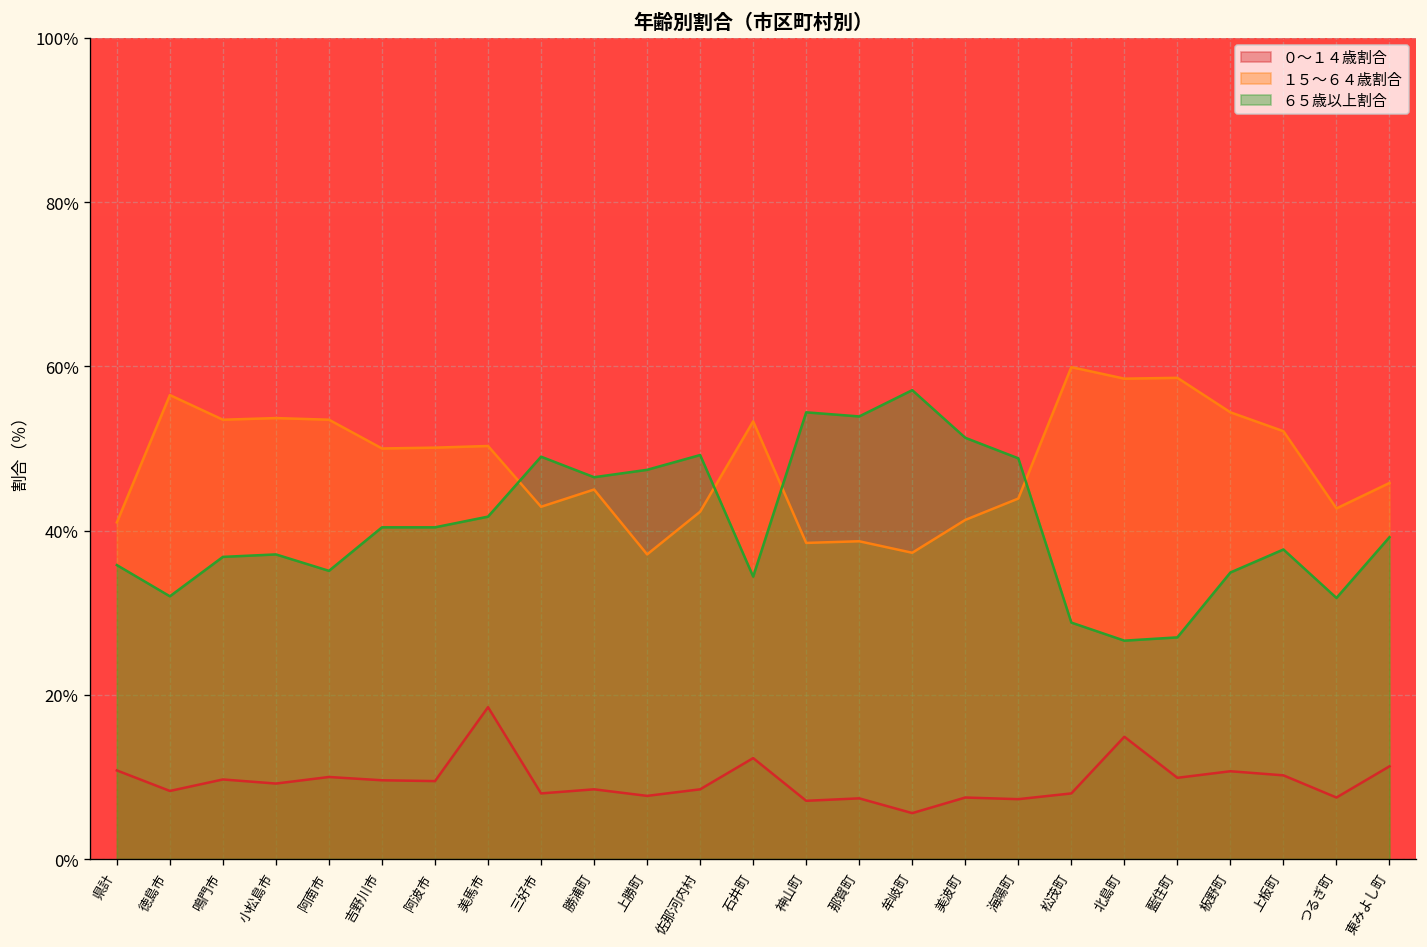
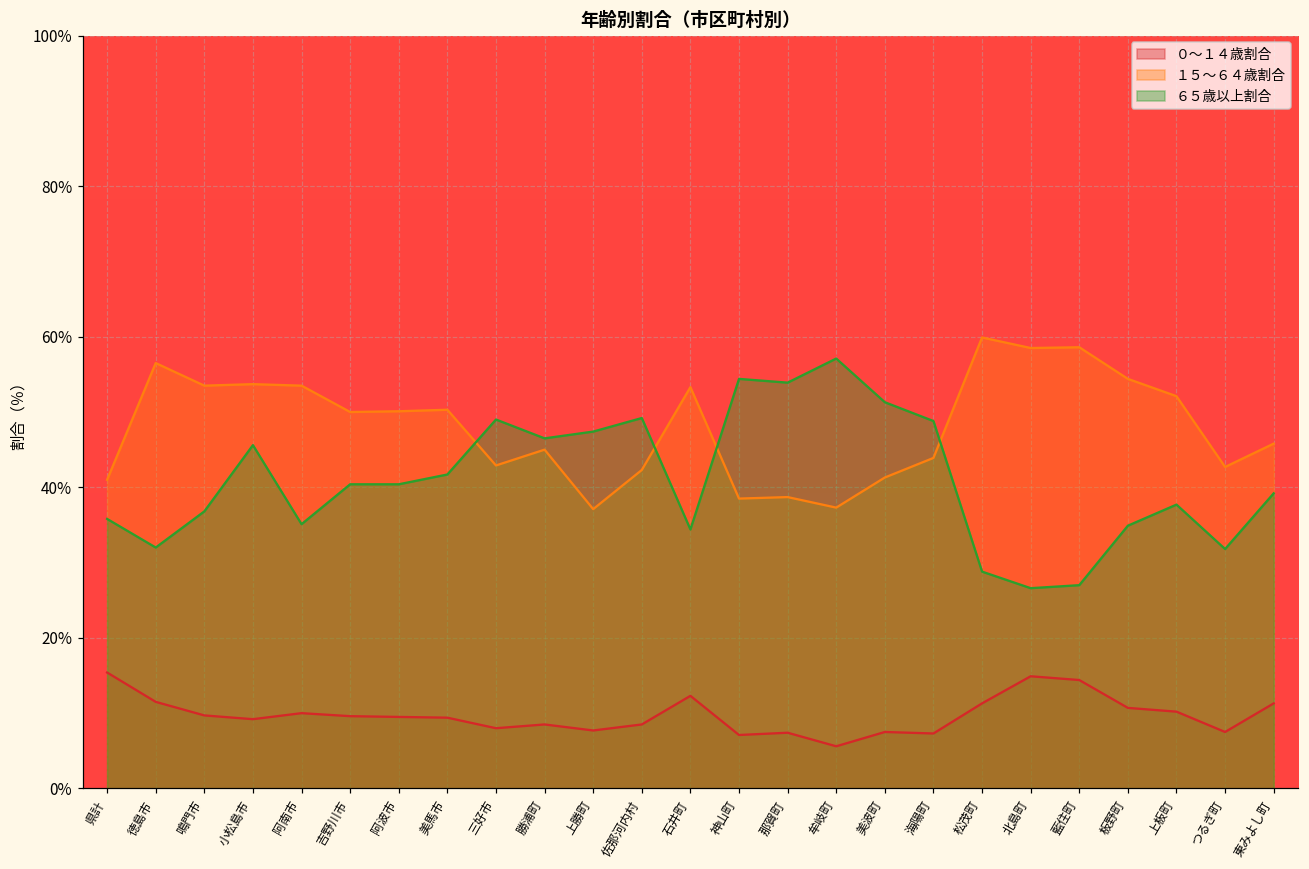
  {
    "０～１４歳割合": {
-     "県計": "11%",
-     "徳島市": "8%",
+     "県計": "15%",
+     "徳島市": "12%",
      "鳴門市": "10%",
      "小松島市": "9%",
      "阿南市": "10%",
      "吉野川市": "10%",
      "阿波市": "10%",
-     "美馬市": "19%",
+     "美馬市": "9%",
      "三好市": "8%",
      "勝浦町": "9%",
      "上勝町": "8%",
      "佐那河内村": "9%",
      "石井町": "12%",
      "神山町": "7%",
      "那賀町": "7%",
      "牟岐町": "6%",
      "美波町": "8%",
      "海陽町": "7%",
-     "松茂町": "8%",
+     "松茂町": "11%",
      "北島町": "15%",
-     "藍住町": "10%",
+     "藍住町": "14%",
      "板野町": "11%",
      "上板町": "10%",
      "つるぎ町": "8%",
      "東みよし町": "11%"
    },
    "１５～６４歳割合": {
      "県計": "41%",
      "徳島市": "57%",
      "鳴門市": "54%",
      "小松島市": "54%",
      "阿南市": "54%",
      "吉野川市": "50%",
      "阿波市": "50%",
      "美馬市": "50%",
      "三好市": "43%",
      "勝浦町": "45%",
      "上勝町": "37%",
      "佐那河内村": "42%",
      "石井町": "53%",
      "神山町": "39%",
      "那賀町": "39%",
      "牟岐町": "37%",
      "美波町": "41%",
      "海陽町": "44%",
      "松茂町": "60%",
      "北島町": "59%",
      "藍住町": "59%",
      "板野町": "54%",
      "上板町": "52%",
      "つるぎ町": "43%",
      "東みよし町": "46%"
    },
    "６５歳以上割合": {
      "県計": "36%",
      "徳島市": "32%",
      "鳴門市": "37%",
-     "小松島市": "37%",
+     "小松島市": "46%",
      "阿南市": "35%",
      "吉野川市": "40%",
      "阿波市": "40%",
      "美馬市": "42%",
      "三好市": "49%",
      "勝浦町": "47%",
      "上勝町": "47%",
      "佐那河内村": "49%",
      "石井町": "34%",
      "神山町": "54%",
      "那賀町": "54%",
      "牟岐町": "57%",
      "美波町": "51%",
      "海陽町": "49%",
      "松茂町": "29%",
      "北島町": "27%",
      "藍住町": "27%",
      "板野町": "35%",
      "上板町": "38%",
      "つるぎ町": "32%",
      "東みよし町": "39%"
    }
  }
